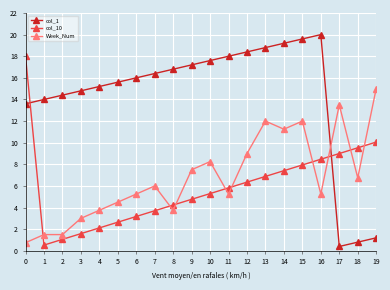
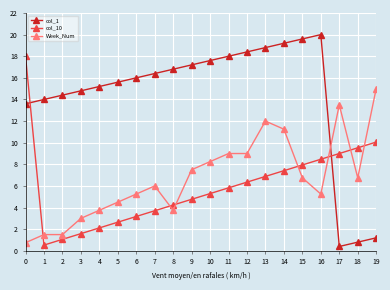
  {
    "Week_Num": {
      "0": 0.8,
      "1": 1.5,
      "2": 1.5,
      "3": 3.0,
      "4": 3.8,
      "5": 4.5,
      "6": 5.3,
      "7": 6.0,
      "8": 3.8,
      "9": 7.5,
      "10": 8.3,
-     "11": 5.3,
+     "11": 9.0,
      "12": 9.0,
      "13": 12.0,
      "14": 11.3,
-     "15": 12.0,
+     "15": 6.8,
      "16": 5.3,
      "17": 13.5,
      "18": 6.8,
      "19": 15.0
    }
  }
